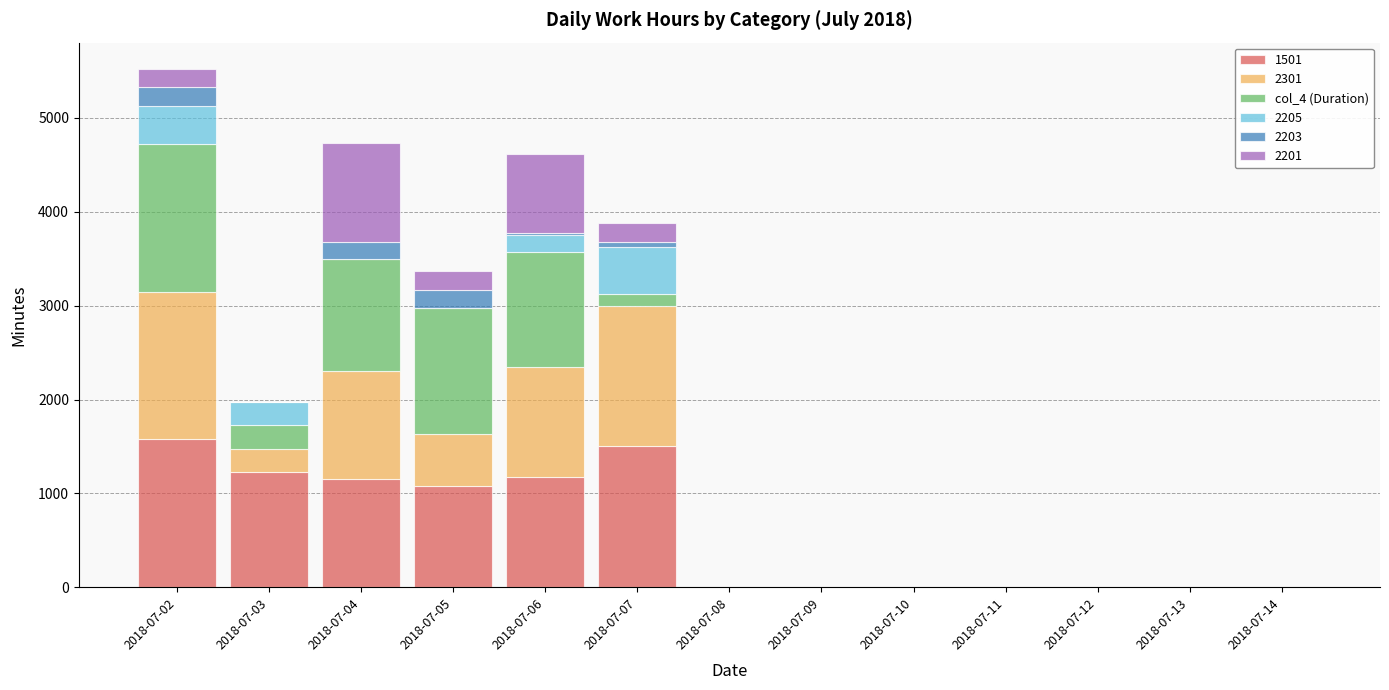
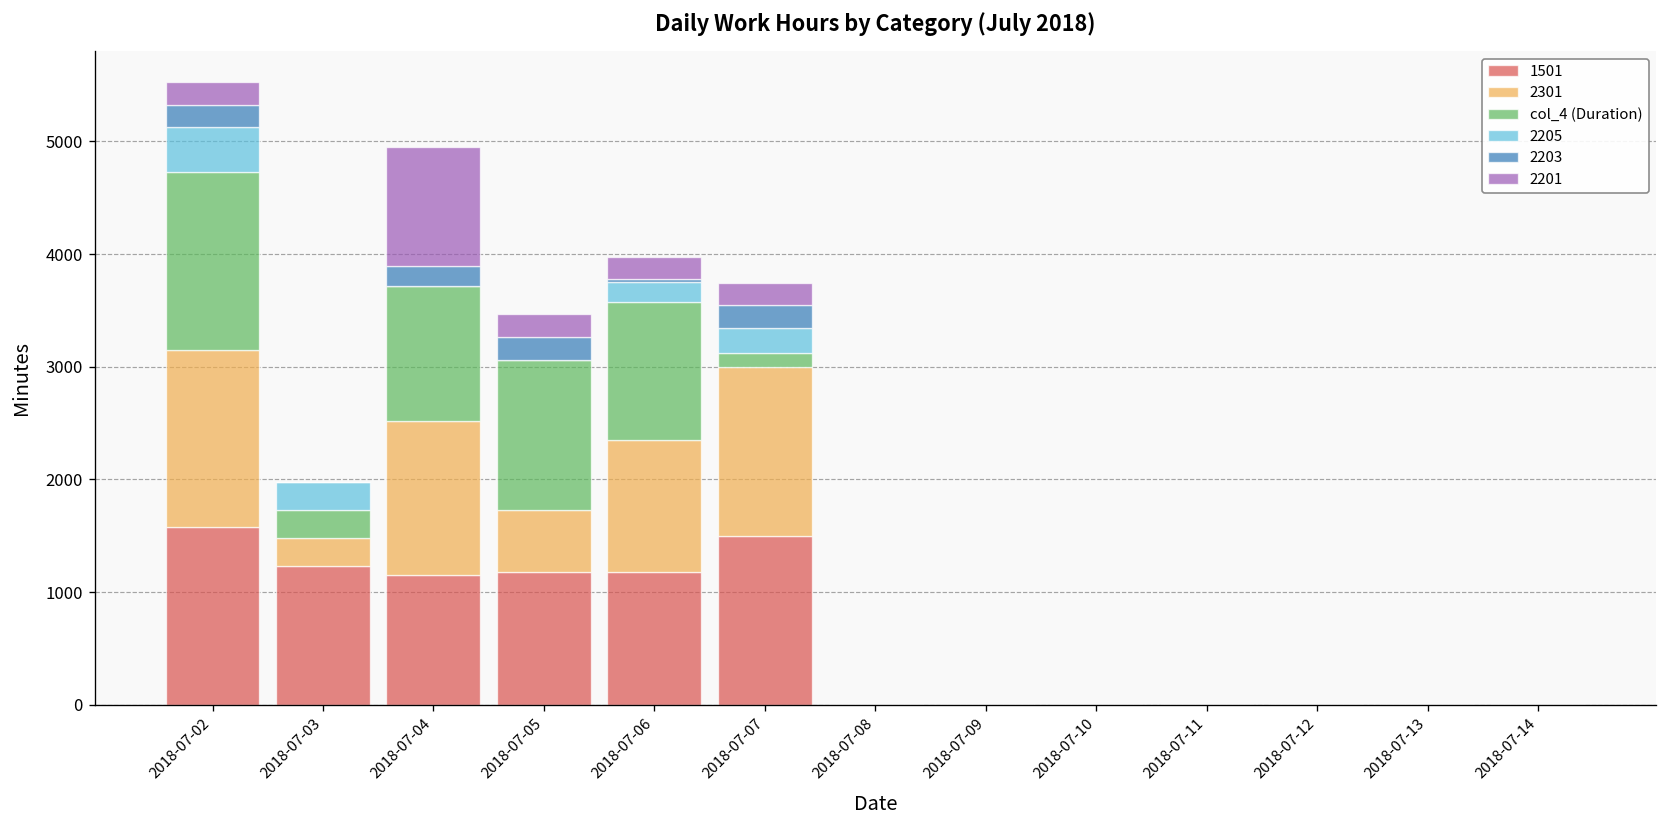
  {
    "1501": {
      "2018-07-02": 1600,
      "2018-07-03": 1200,
      "2018-07-04": 1200,
-     "2018-07-05": 1100,
+     "2018-07-05": 1200,
      "2018-07-06": 1200,
      "2018-07-07": 1500,
      "2018-07-08": 0,
      "2018-07-09": 0,
      "2018-07-10": 0,
      "2018-07-11": 0,
      "2018-07-12": 0,
      "2018-07-13": 0,
      "2018-07-14": 0
    },
    "2301": {
      "2018-07-02": 1600,
      "2018-07-03": 300,
-     "2018-07-04": 1200,
+     "2018-07-04": 1400,
      "2018-07-05": 600,
      "2018-07-06": 1200,
      "2018-07-07": 1500,
      "2018-07-08": 0,
      "2018-07-09": 0,
      "2018-07-10": 0,
      "2018-07-11": 0,
      "2018-07-12": 0,
      "2018-07-13": 0,
      "2018-07-14": 0
    },
    "col_4 (Duration)": {
      "2018-07-02": 1600,
      "2018-07-03": 300,
      "2018-07-04": 1200,
      "2018-07-05": 1300,
      "2018-07-06": 1200,
      "2018-07-07": 100,
      "2018-07-08": 0,
      "2018-07-09": 0,
      "2018-07-10": 0,
      "2018-07-11": 0,
      "2018-07-12": 0,
      "2018-07-13": 0,
      "2018-07-14": 0
    },
    "2205": {
      "2018-07-02": 400,
      "2018-07-03": 300,
      "2018-07-04": 0,
      "2018-07-05": 0,
      "2018-07-06": 200,
-     "2018-07-07": 500,
+     "2018-07-07": 200,
      "2018-07-08": 0,
      "2018-07-09": 0,
      "2018-07-10": 0,
      "2018-07-11": 0,
      "2018-07-12": 0,
      "2018-07-13": 0,
      "2018-07-14": 0
    },
    "2203": {
      "2018-07-02": 200,
      "2018-07-03": 0,
      "2018-07-04": 200,
      "2018-07-05": 200,
-     "2018-07-07": 100,
+     "2018-07-07": 200,
      "2018-07-08": 0,
      "2018-07-09": 0,
      "2018-07-10": 0,
      "2018-07-11": 0,
      "2018-07-12": 0,
      "2018-07-13": 0,
      "2018-07-14": 0
    },
    "2201": {
      "2018-07-02": 200,
      "2018-07-03": 0,
      "2018-07-04": 1100,
      "2018-07-05": 200,
-     "2018-07-06": 800,
+     "2018-07-06": 200,
      "2018-07-07": 200,
      "2018-07-08": 0,
      "2018-07-09": 0,
      "2018-07-10": 0,
      "2018-07-11": 0,
      "2018-07-12": 0,
      "2018-07-13": 0,
      "2018-07-14": 0
    }
  }
